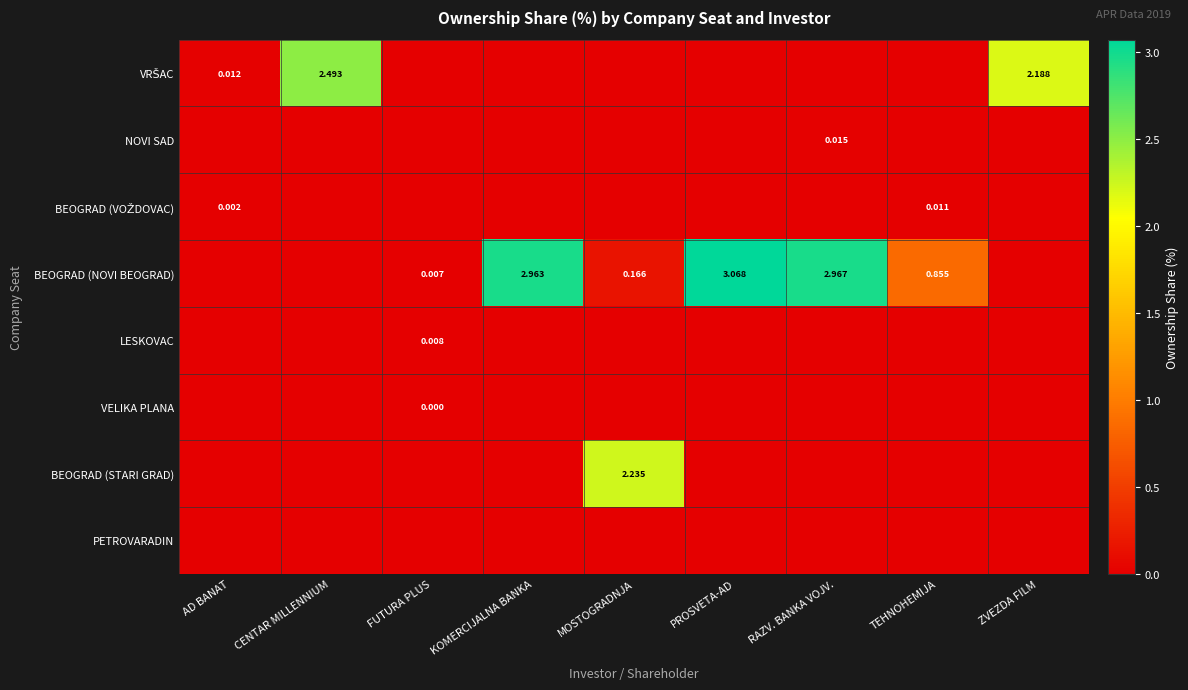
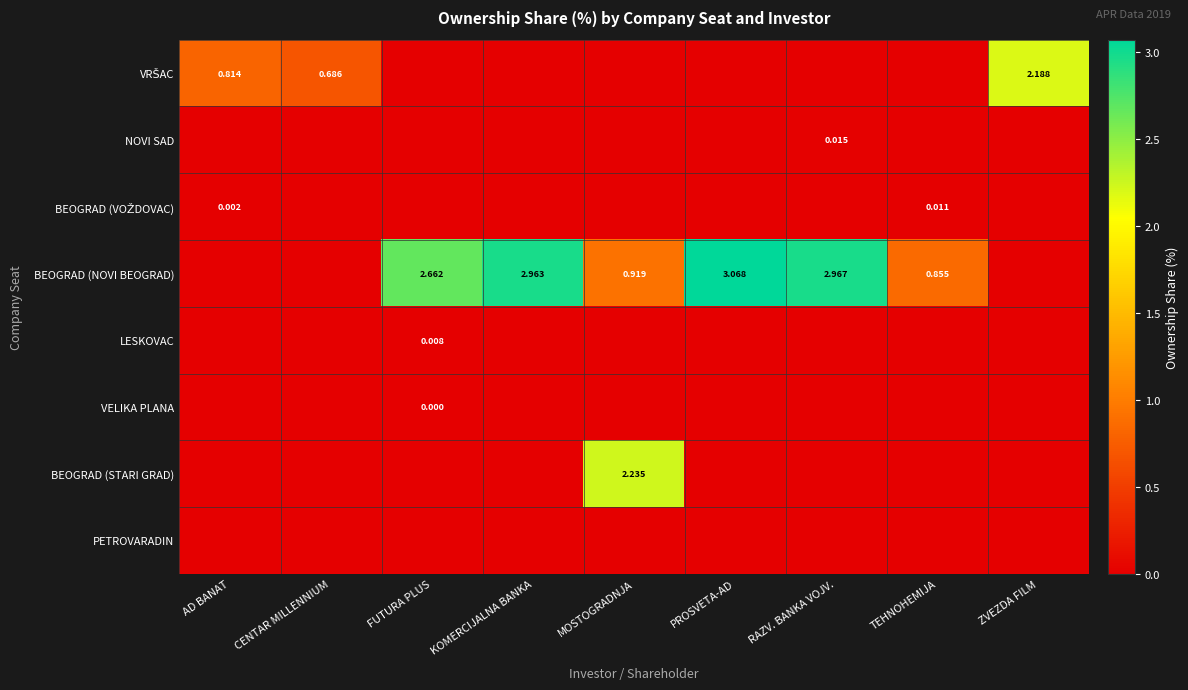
  {
    "VRŠAC": {
-     "AD BANAT": 0.012,
-     "CENTAR MILLENNIUM": 2.493,
+     "AD BANAT": 0.814,
+     "CENTAR MILLENNIUM": 0.686,
      "ZVEZDA FILM": 2.188
    },
    "NOVI SAD": {
      "RAZV. BANKA VOJV.": 0.015
    },
    "BEOGRAD (VOŽDOVAC)": {
      "AD BANAT": 0.002,
      "TEHNOHEMIJA": 0.011
    },
    "BEOGRAD (NOVI BEOGRAD)": {
-     "FUTURA PLUS": 0.007,
+     "FUTURA PLUS": 2.662,
      "KOMERCIJALNA BANKA": 2.963,
-     "MOSTOGRADNJA": 0.166,
+     "MOSTOGRADNJA": 0.919,
      "PROSVETA-AD": 3.068,
      "RAZV. BANKA VOJV.": 2.967,
      "TEHNOHEMIJA": 0.855
    },
    "LESKOVAC": {
      "FUTURA PLUS": 0.008
    },
    "VELIKA PLANA": {
      "FUTURA PLUS": 0.000
    },
    "BEOGRAD (STARI GRAD)": {
      "MOSTOGRADNJA": 2.235
    }
  }
